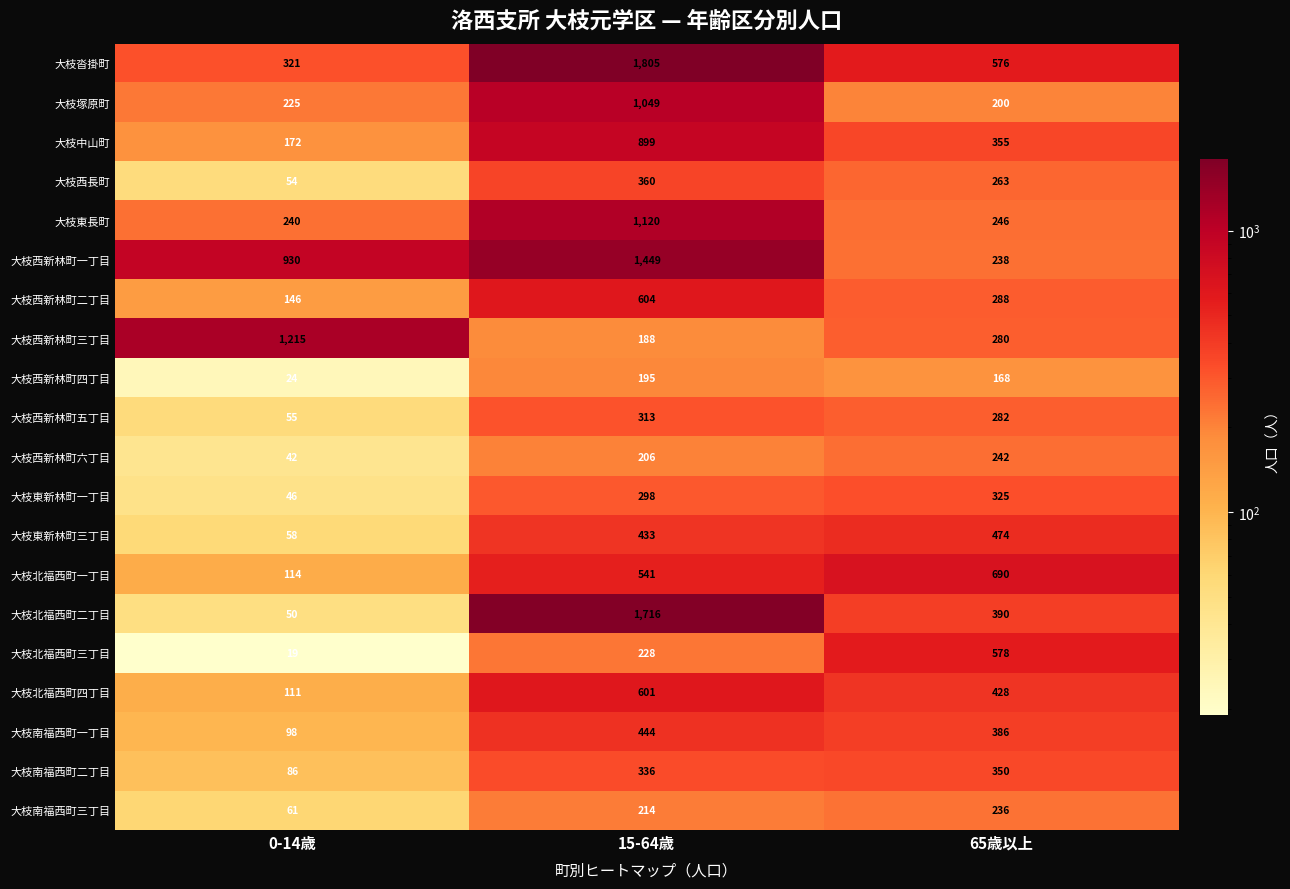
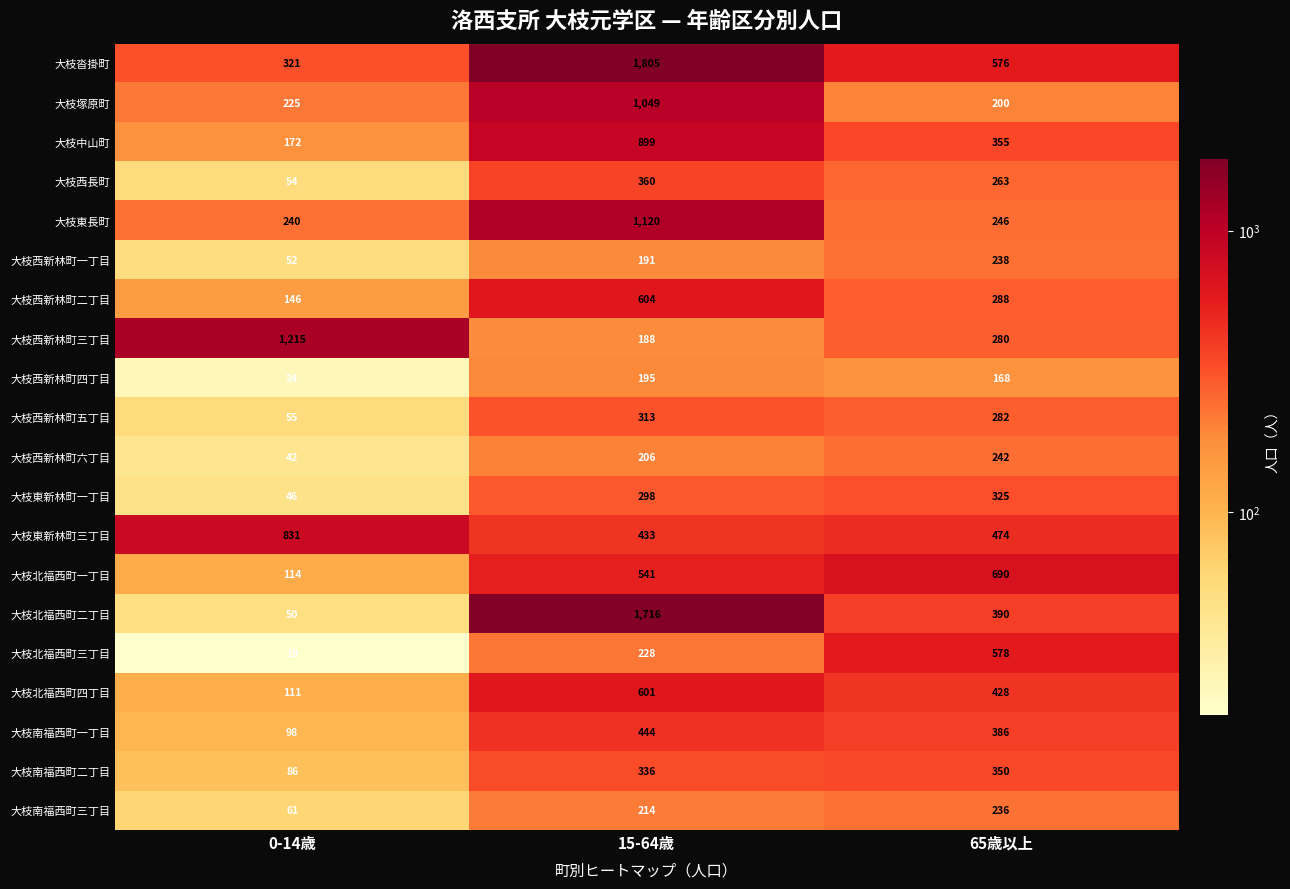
  {
    "大枝沓掛町": {
      "0-14歳": "321",
      "15-64歳": "1,805",
      "65歳以上": "576"
    },
    "大枝塚原町": {
      "0-14歳": "225",
      "15-64歳": "1,049",
      "65歳以上": "200"
    },
    "大枝中山町": {
      "0-14歳": "172",
      "15-64歳": "899",
      "65歳以上": "355"
    },
    "大枝西長町": {
      "0-14歳": "54",
      "15-64歳": "360",
      "65歳以上": "263"
    },
    "大枝東長町": {
      "0-14歳": "240",
      "15-64歳": "1,120",
      "65歳以上": "246"
    },
    "大枝西新林町一丁目": {
-     "0-14歳": "930",
-     "15-64歳": "1,449",
+     "0-14歳": "52",
+     "15-64歳": "191",
      "65歳以上": "238"
    },
    "大枝西新林町二丁目": {
      "0-14歳": "146",
      "15-64歳": "604",
      "65歳以上": "288"
    },
    "大枝西新林町三丁目": {
      "0-14歳": "1,215",
      "15-64歳": "188",
      "65歳以上": "280"
    },
    "大枝西新林町四丁目": {
      "0-14歳": "24",
      "15-64歳": "195",
      "65歳以上": "168"
    },
    "大枝西新林町五丁目": {
      "0-14歳": "55",
      "15-64歳": "313",
      "65歳以上": "282"
    },
    "大枝西新林町六丁目": {
      "0-14歳": "42",
      "15-64歳": "206",
      "65歳以上": "242"
    },
    "大枝東新林町一丁目": {
      "0-14歳": "46",
      "15-64歳": "298",
      "65歳以上": "325"
    },
    "大枝東新林町三丁目": {
-     "0-14歳": "58",
+     "0-14歳": "831",
      "15-64歳": "433",
      "65歳以上": "474"
    },
    "大枝北福西町一丁目": {
      "0-14歳": "114",
      "15-64歳": "541",
      "65歳以上": "690"
    },
    "大枝北福西町二丁目": {
      "0-14歳": "50",
      "15-64歳": "1,716",
      "65歳以上": "390"
    },
    "大枝北福西町三丁目": {
      "0-14歳": "19",
      "15-64歳": "228",
      "65歳以上": "578"
    },
    "大枝北福西町四丁目": {
      "0-14歳": "111",
      "15-64歳": "601",
      "65歳以上": "428"
    },
    "大枝南福西町一丁目": {
      "0-14歳": "98",
      "15-64歳": "444",
      "65歳以上": "386"
    },
    "大枝南福西町二丁目": {
      "0-14歳": "86",
      "15-64歳": "336",
      "65歳以上": "350"
    },
    "大枝南福西町三丁目": {
      "0-14歳": "61",
      "15-64歳": "214",
      "65歳以上": "236"
    }
  }
